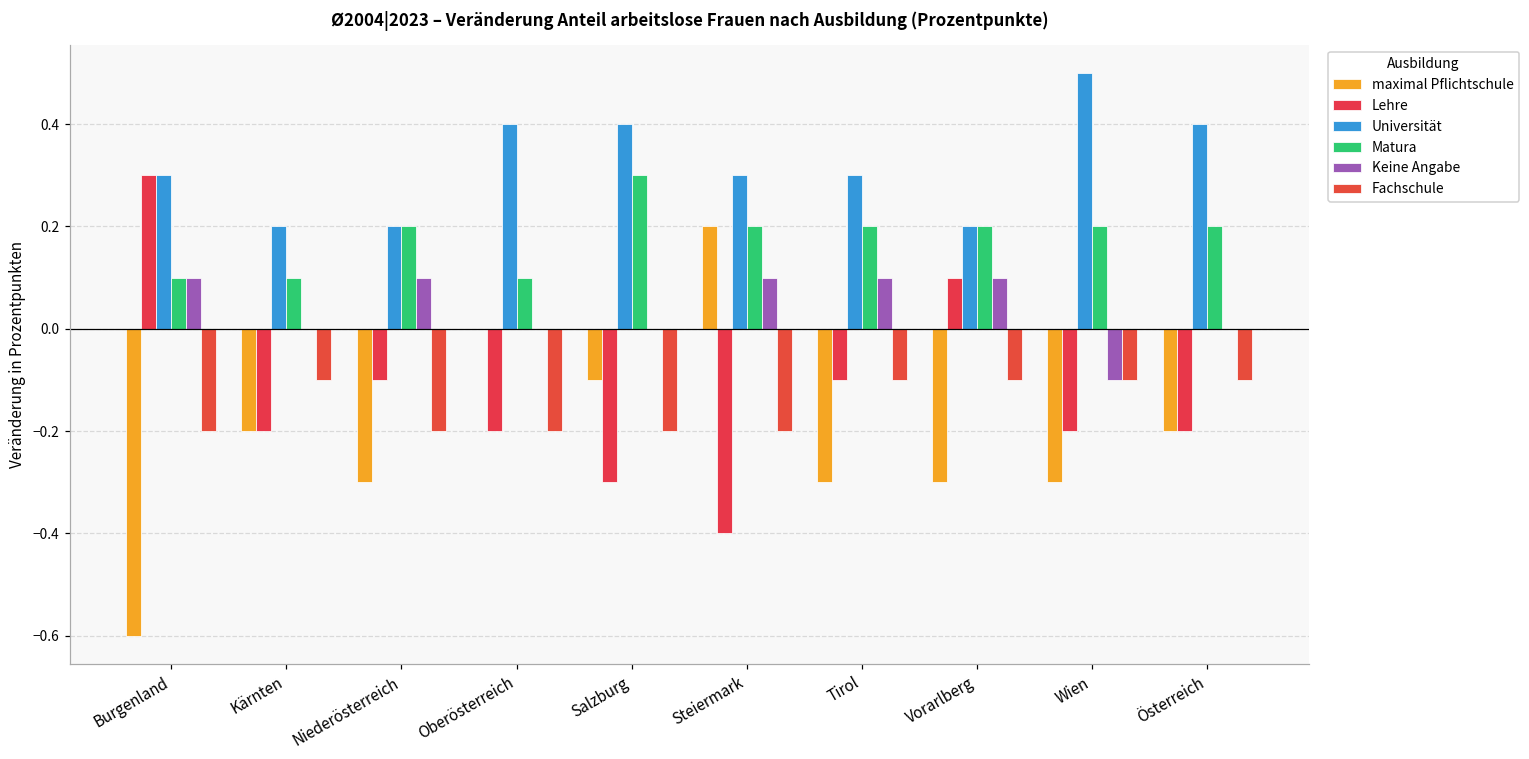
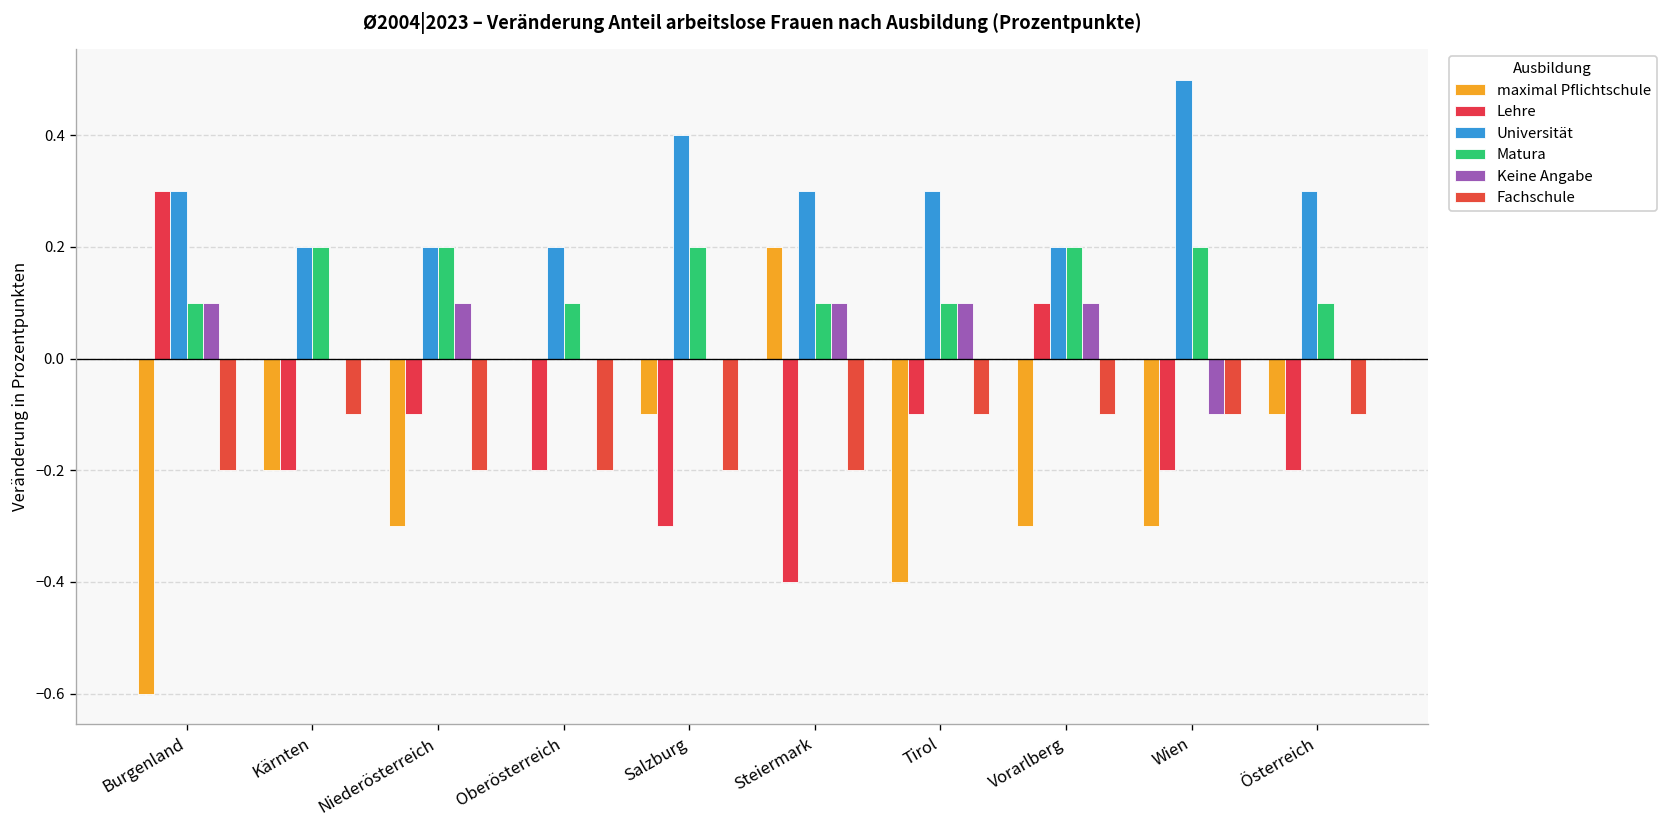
  {
    "maximal Pflichtschule": {
      "Burgenland": -0.6,
      "Kärnten": -0.2,
      "Niederösterreich": -0.3,
      "Oberösterreich": 0.0,
      "Salzburg": -0.1,
      "Steiermark": 0.2,
-     "Tirol": -0.3,
+     "Tirol": -0.4,
      "Vorarlberg": -0.3,
      "Wien": -0.3,
-     "Österreich": -0.2
+     "Österreich": -0.1
    },
    "Universität": {
      "Burgenland": 0.3,
      "Kärnten": 0.2,
      "Niederösterreich": 0.2,
-     "Oberösterreich": 0.4,
+     "Oberösterreich": 0.2,
      "Salzburg": 0.4,
      "Steiermark": 0.3,
      "Tirol": 0.3,
      "Vorarlberg": 0.2,
      "Wien": 0.5,
-     "Österreich": 0.4
+     "Österreich": 0.3
    },
    "Matura": {
      "Burgenland": 0.1,
-     "Kärnten": 0.1,
+     "Kärnten": 0.2,
      "Niederösterreich": 0.2,
      "Oberösterreich": 0.1,
-     "Salzburg": 0.3,
-     "Steiermark": 0.2,
-     "Tirol": 0.2,
+     "Salzburg": 0.2,
+     "Steiermark": 0.1,
+     "Tirol": 0.1,
      "Vorarlberg": 0.2,
      "Wien": 0.2,
-     "Österreich": 0.2
+     "Österreich": 0.1
    },
    "Keine Angabe": {
      "Burgenland": 0.1,
      "Kärnten": 0.0,
      "Niederösterreich": 0.1,
      "Oberösterreich": 0.0,
      "Salzburg": 0.0,
      "Steiermark": 0.1,
      "Tirol": 0.1,
      "Vorarlberg": 0.1,
      "Wien": -0.1,
      "Österreich": 0.0
    }
  }
